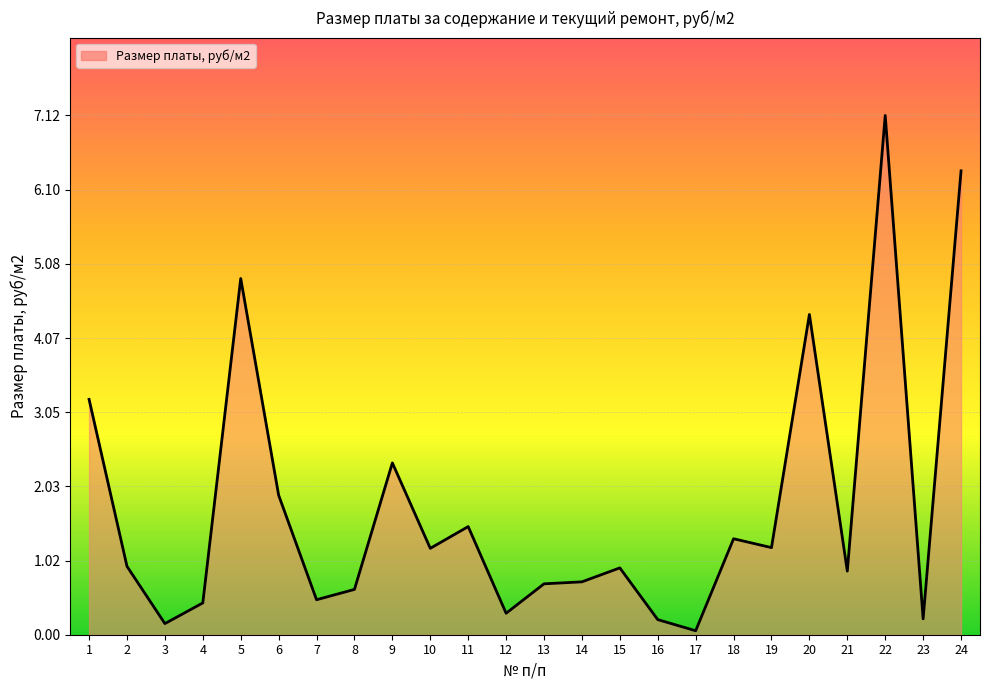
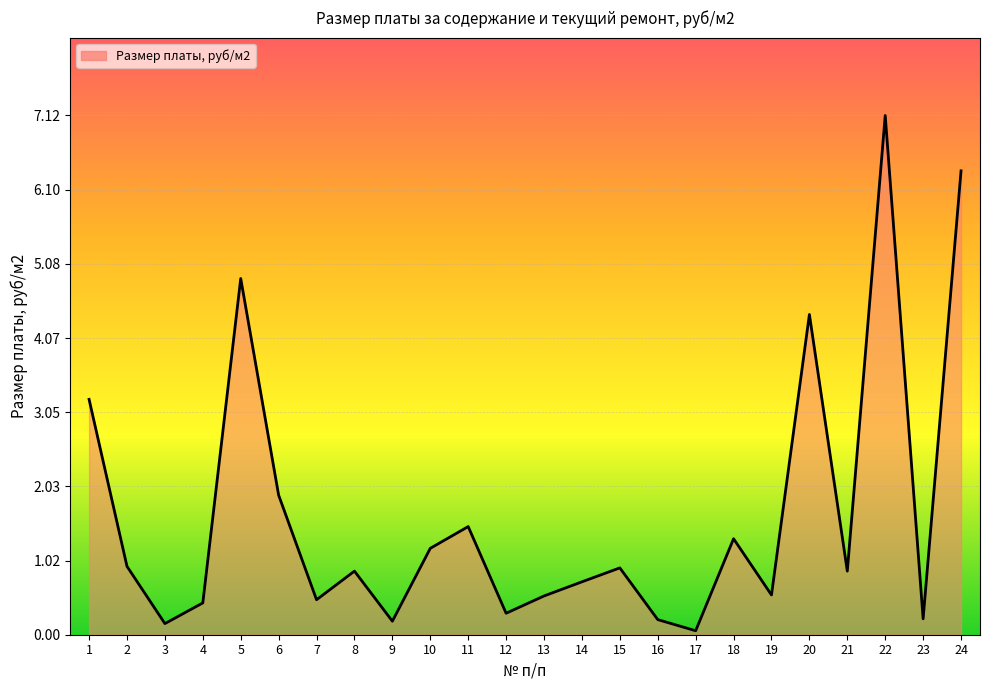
  {
    "1": 3.2,
    "2": 0.9,
    "3": 0.2,
    "4": 0.4,
    "5": 4.9,
    "6": 1.9,
    "7": 0.5,
-   "8": 0.6,
-   "9": 2.4,
+   "8": 0.9,
+   "9": 0.2,
    "10": 1.2,
    "11": 1.5,
    "12": 0.3,
-   "13": 0.7,
+   "13": 0.5,
    "14": 0.7,
    "15": 0.9,
    "16": 0.2,
    "17": 0.1,
    "18": 1.3,
-   "19": 1.2,
+   "19": 0.5,
    "20": 4.4,
    "21": 0.9,
    "22": 7.1,
    "23": 0.2,
    "24": 6.4
  }
